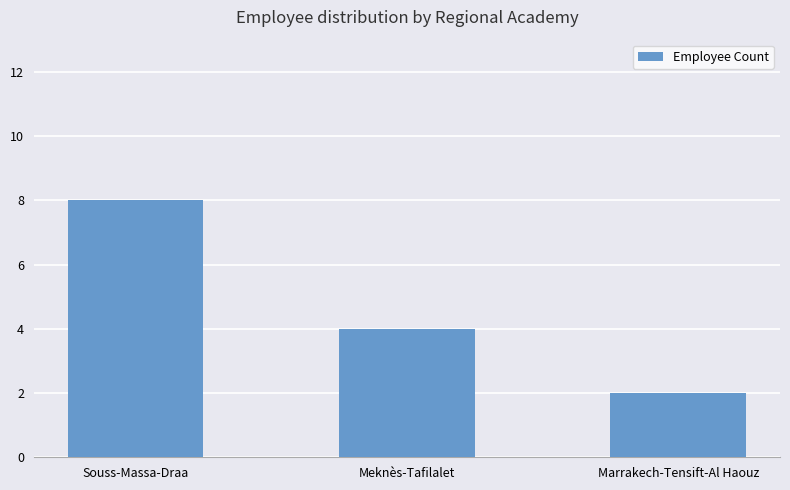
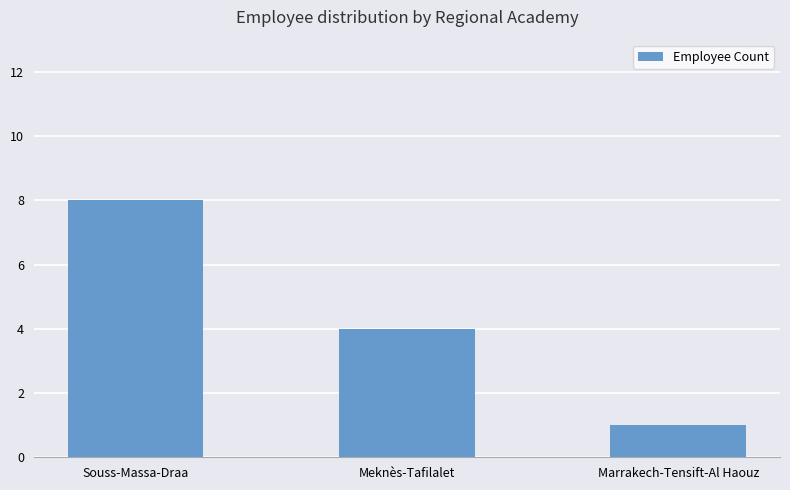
  {
    "Souss-Massa-Draa": 8,
    "Meknès-Tafilalet": 4,
-   "Marrakech-Tensift-Al Haouz": 2
+   "Marrakech-Tensift-Al Haouz": 1
  }
